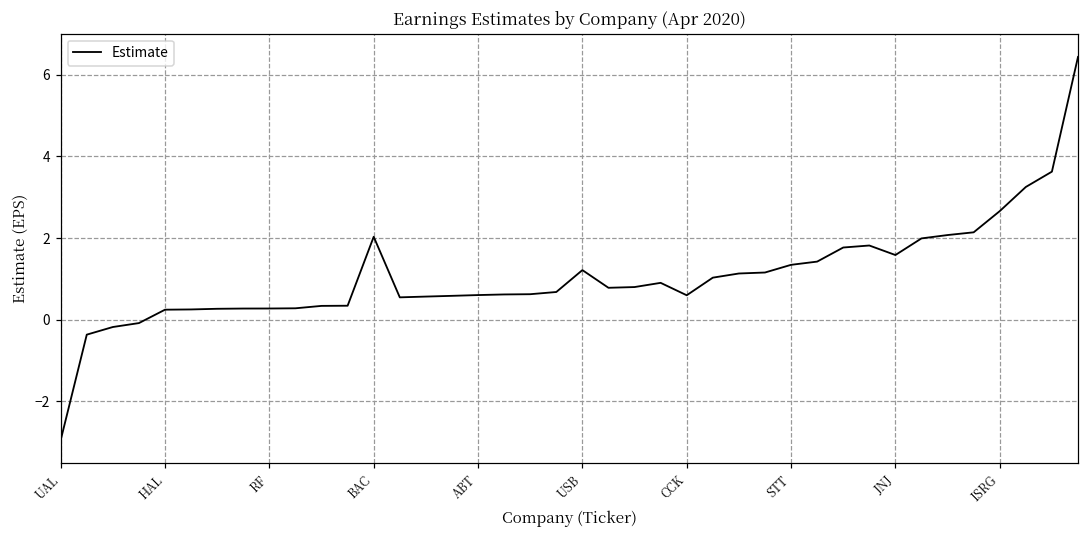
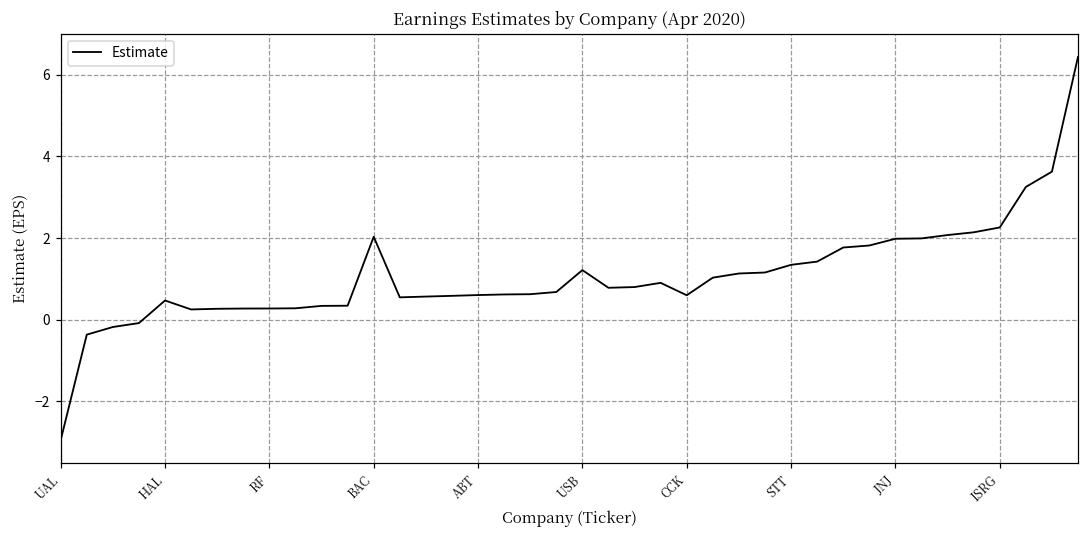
  {
    "UAL": -2.9,
-   "HAL": 0.2,
+   "HAL": 0.5,
    "RF": 0.3,
    "BAC": 2.0,
    "ABT": 0.6,
    "USB": 1.2,
    "CCK": 0.6,
    "STT": 1.3,
-   "JNJ": 1.6,
-   "ISRG": 2.7
+   "JNJ": 2.0,
+   "ISRG": 2.3
  }
